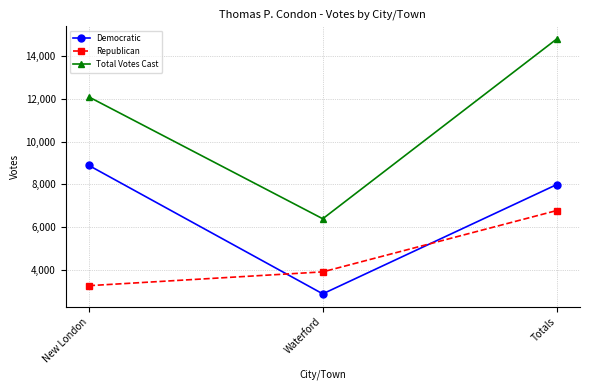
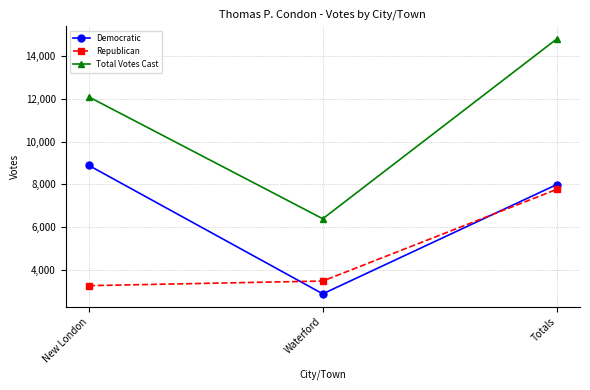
  {
    "Democratic": {
      "New London": "8,900",
      "Waterford": "2,900",
      "Totals": "8,000"
    },
    "Republican": {
      "New London": "3,300",
-     "Waterford": "3,900",
-     "Totals": "6,800"
+     "Waterford": "3,500",
+     "Totals": "7,800"
    },
    "Total Votes Cast": {
      "New London": "12,100",
      "Waterford": "6,400",
      "Totals": "14,800"
    }
  }
